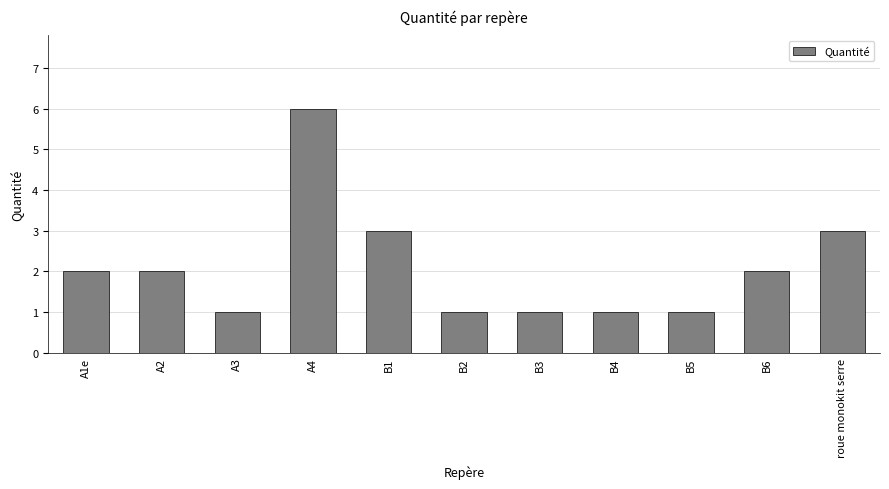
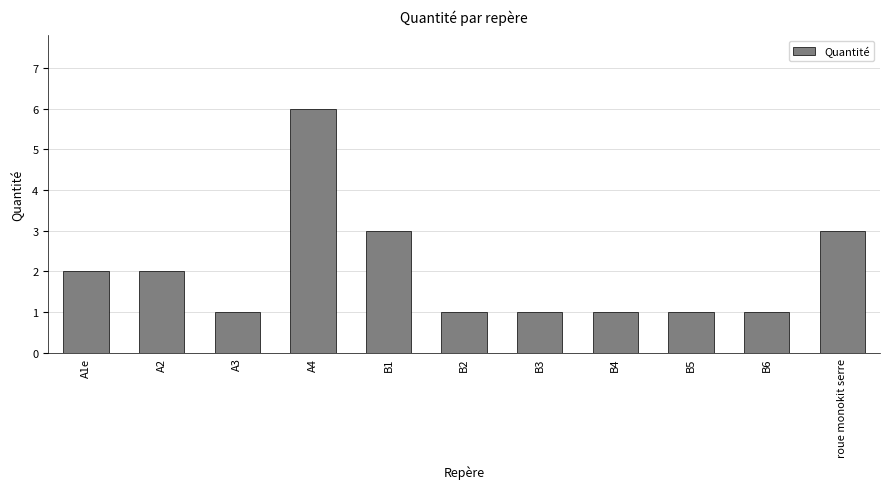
  {
    "A1e": 2,
    "A2": 2,
    "A3": 1,
    "A4": 6,
    "B1": 3,
    "B2": 1,
    "B3": 1,
    "B4": 1,
    "B5": 1,
-   "B6": 2,
+   "B6": 1,
    "roue monokit serre": 3
  }
